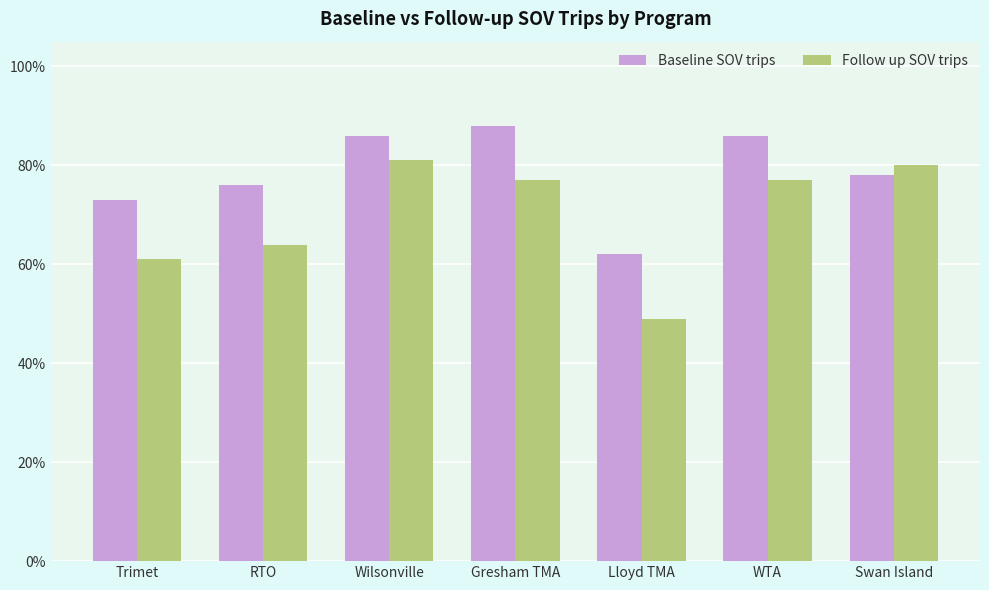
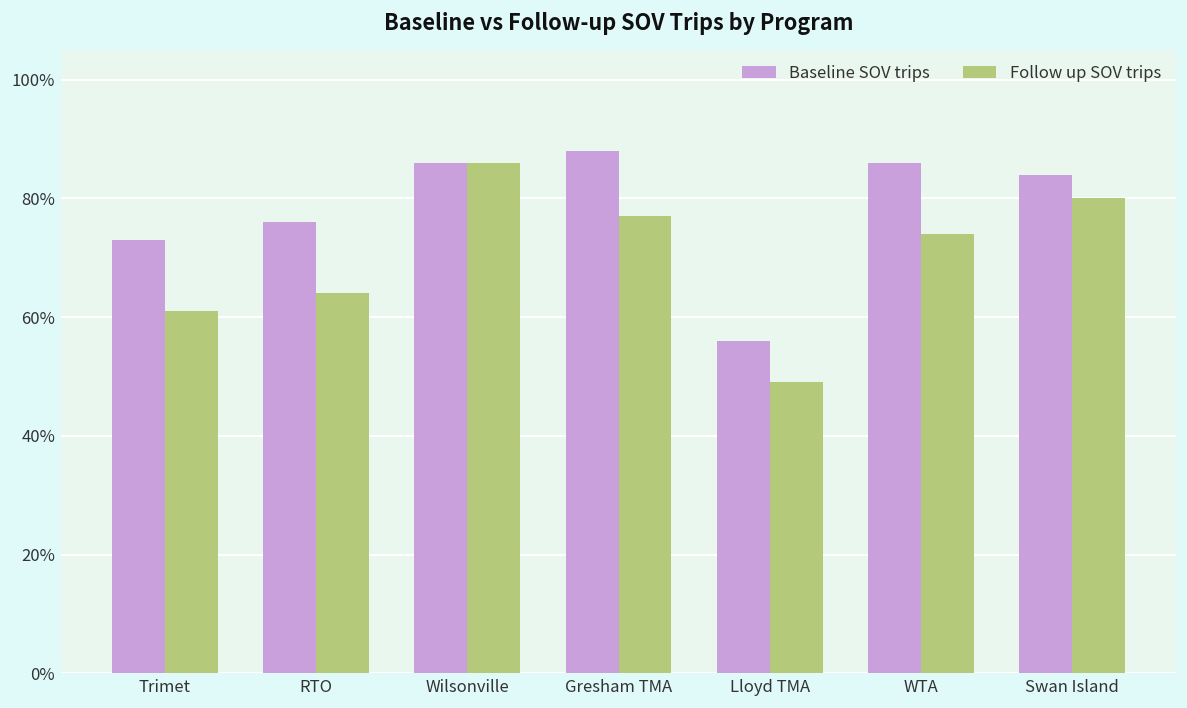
  {
    "Baseline SOV trips": {
      "Trimet": "73%",
      "RTO": "76%",
      "Wilsonville": "86%",
      "Gresham TMA": "88%",
-     "Lloyd TMA": "62%",
+     "Lloyd TMA": "56%",
      "WTA": "86%",
-     "Swan Island": "78%"
+     "Swan Island": "84%"
    },
    "Follow up SOV trips": {
      "Trimet": "61%",
      "RTO": "64%",
-     "Wilsonville": "81%",
+     "Wilsonville": "86%",
      "Gresham TMA": "77%",
      "Lloyd TMA": "49%",
-     "WTA": "77%",
+     "WTA": "74%",
      "Swan Island": "80%"
    }
  }
